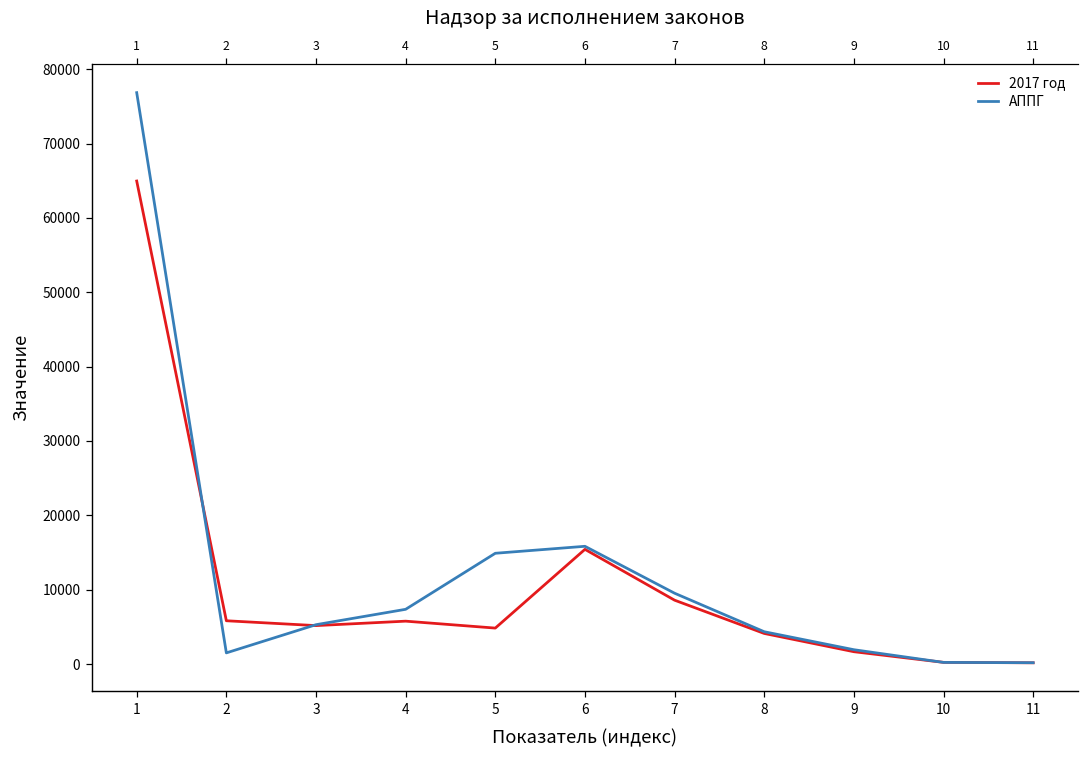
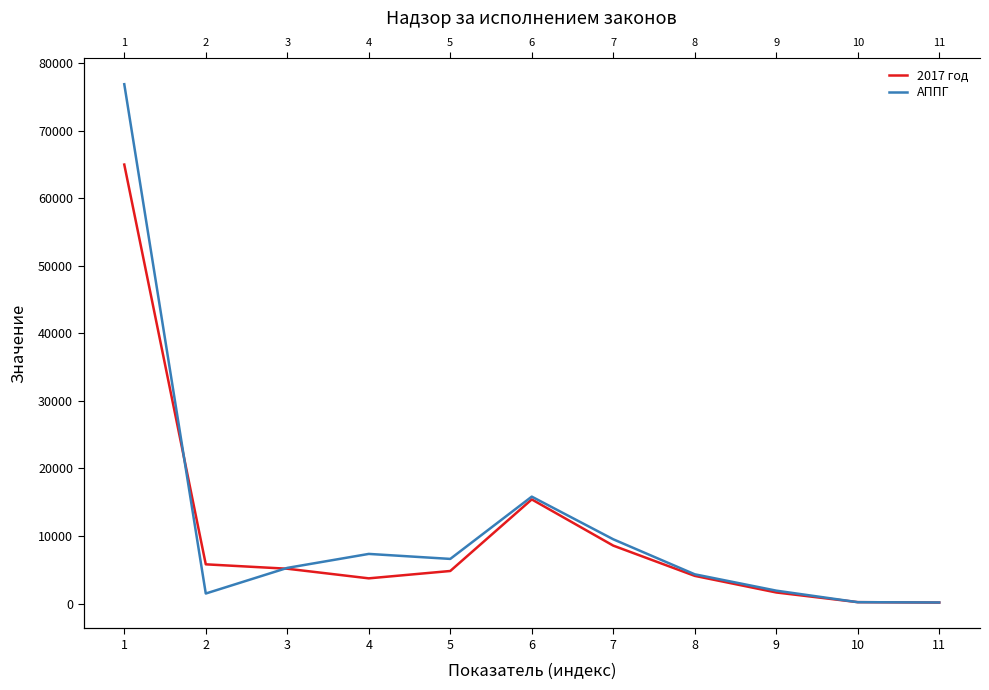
  {
    "2017 год": {
      "1": 65000,
      "2": 6000,
-     "4": 6000,
+     "4": 4000,
      "5": 5000,
      "6": 15000,
      "7": 9000
    },
    "АППГ": {
      "1": 77000,
      "2": 1000,
      "4": 7000,
-     "5": 15000,
+     "5": 7000,
      "6": 16000,
      "7": 10000
    }
  }
